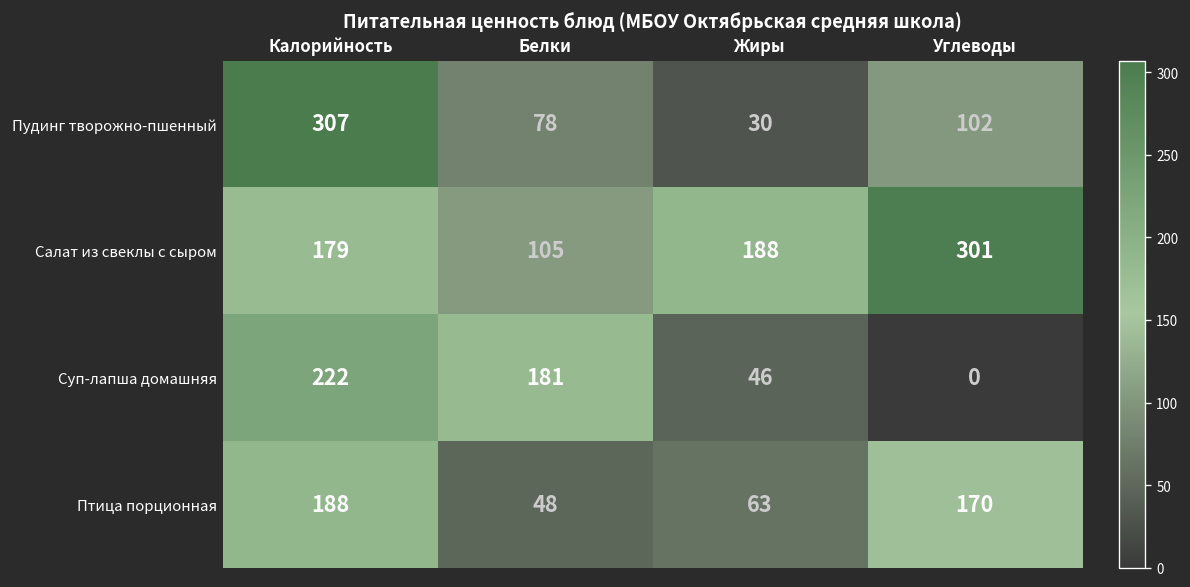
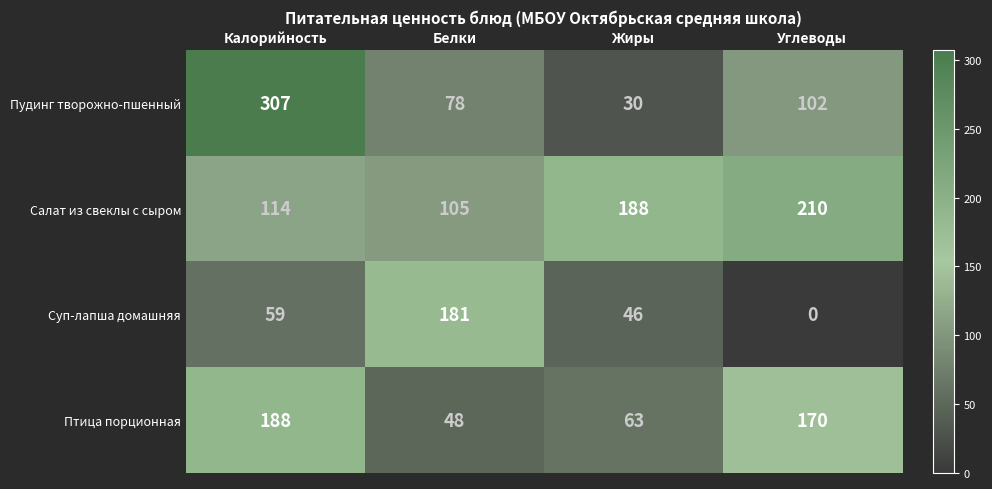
  {
    "Пудинг творожно-пшенный": {
      "Калорийность": 307,
      "Белки": 78,
      "Жиры": 30,
      "Углеводы": 102
    },
    "Салат из свеклы с сыром": {
-     "Калорийность": 179,
+     "Калорийность": 114,
      "Белки": 105,
      "Жиры": 188,
-     "Углеводы": 301
+     "Углеводы": 210
    },
    "Суп-лапша домашняя": {
-     "Калорийность": 222,
+     "Калорийность": 59,
      "Белки": 181,
      "Жиры": 46,
      "Углеводы": 0
    },
    "Птица порционная": {
      "Калорийность": 188,
      "Белки": 48,
      "Жиры": 63,
      "Углеводы": 170
    }
  }
